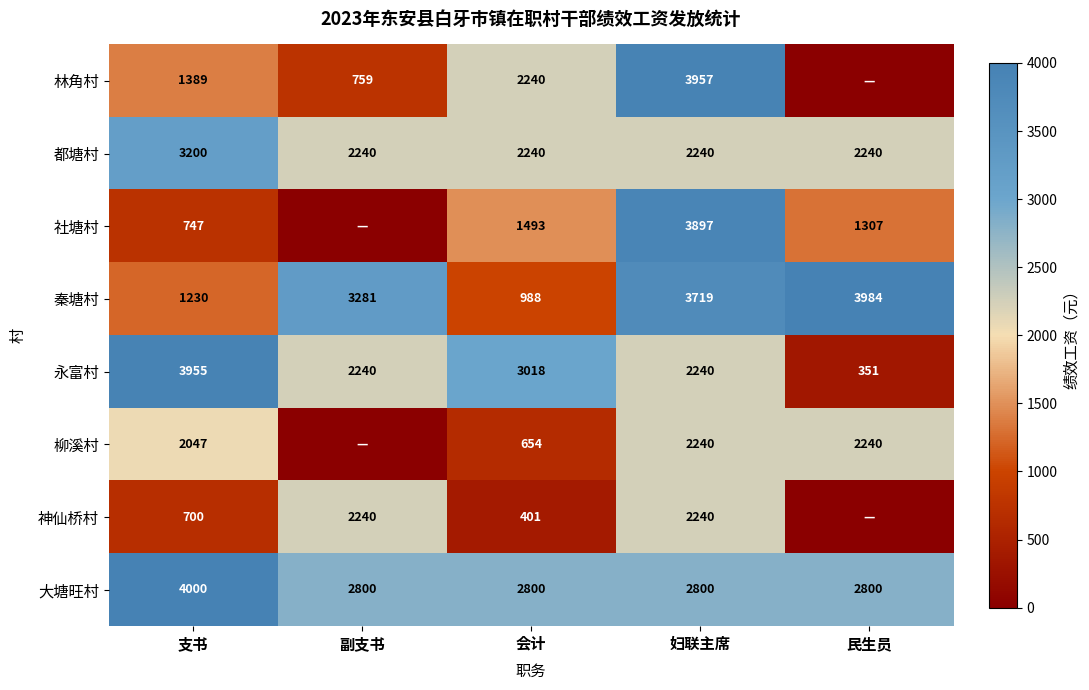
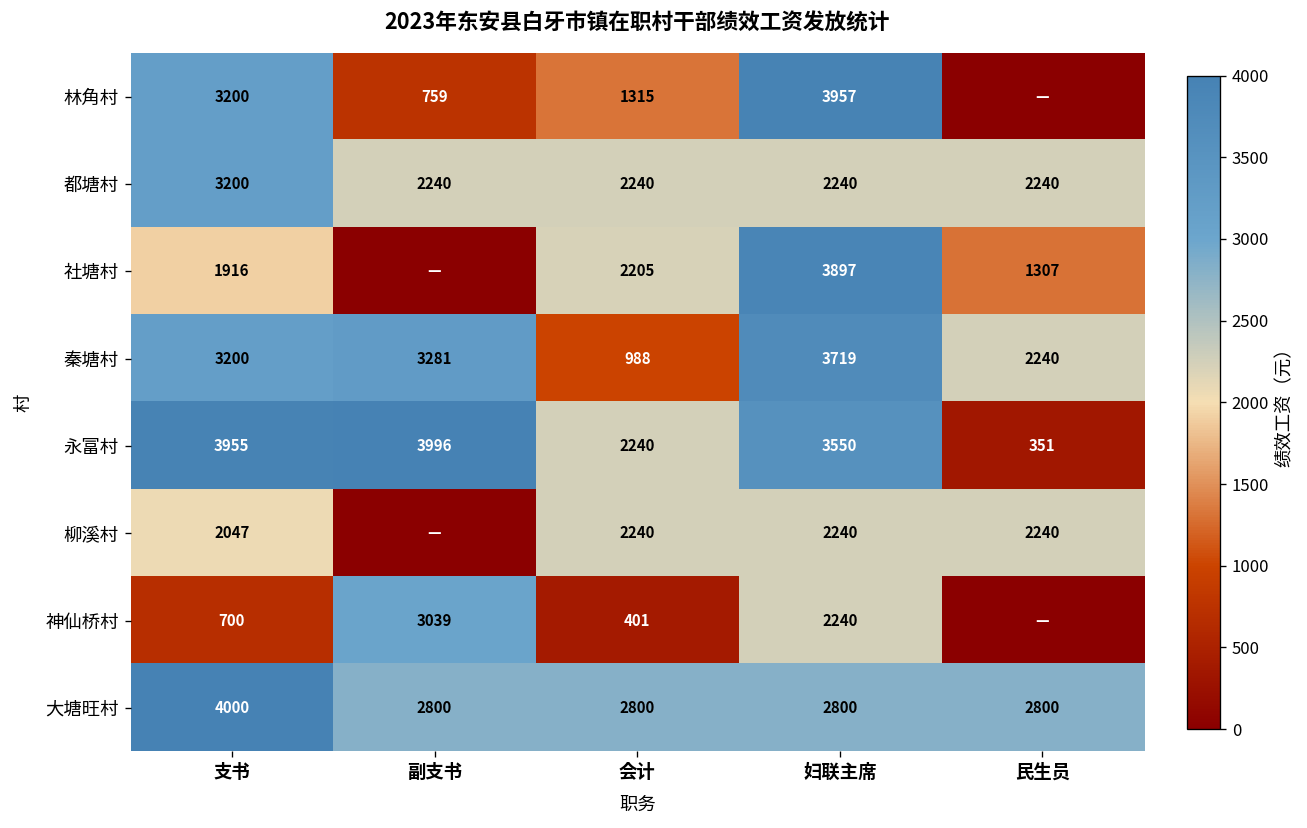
  {
    "林角村": {
-     "支书": 1389,
+     "支书": 3200,
      "副支书": 759,
-     "会计": 2240,
+     "会计": 1315,
      "妇联主席": 3957
    },
    "都塘村": {
      "支书": 3200,
      "副支书": 2240,
      "会计": 2240,
      "妇联主席": 2240,
      "民生员": 2240
    },
    "社塘村": {
-     "支书": 747,
-     "会计": 1493,
+     "支书": 1916,
+     "会计": 2205,
      "妇联主席": 3897,
      "民生员": 1307
    },
    "秦塘村": {
-     "支书": 1230,
+     "支书": 3200,
      "副支书": 3281,
      "会计": 988,
      "妇联主席": 3719,
-     "民生员": 3984
+     "民生员": 2240
    },
    "永富村": {
      "支书": 3955,
-     "副支书": 2240,
-     "会计": 3018,
-     "妇联主席": 2240,
+     "副支书": 3996,
+     "会计": 2240,
+     "妇联主席": 3550,
      "民生员": 351
    },
    "柳溪村": {
      "支书": 2047,
-     "会计": 654,
+     "会计": 2240,
      "妇联主席": 2240,
      "民生员": 2240
    },
    "神仙桥村": {
      "支书": 700,
-     "副支书": 2240,
+     "副支书": 3039,
      "会计": 401,
      "妇联主席": 2240
    },
    "大塘旺村": {
      "支书": 4000,
      "副支书": 2800,
      "会计": 2800,
      "妇联主席": 2800,
      "民生员": 2800
    }
  }
